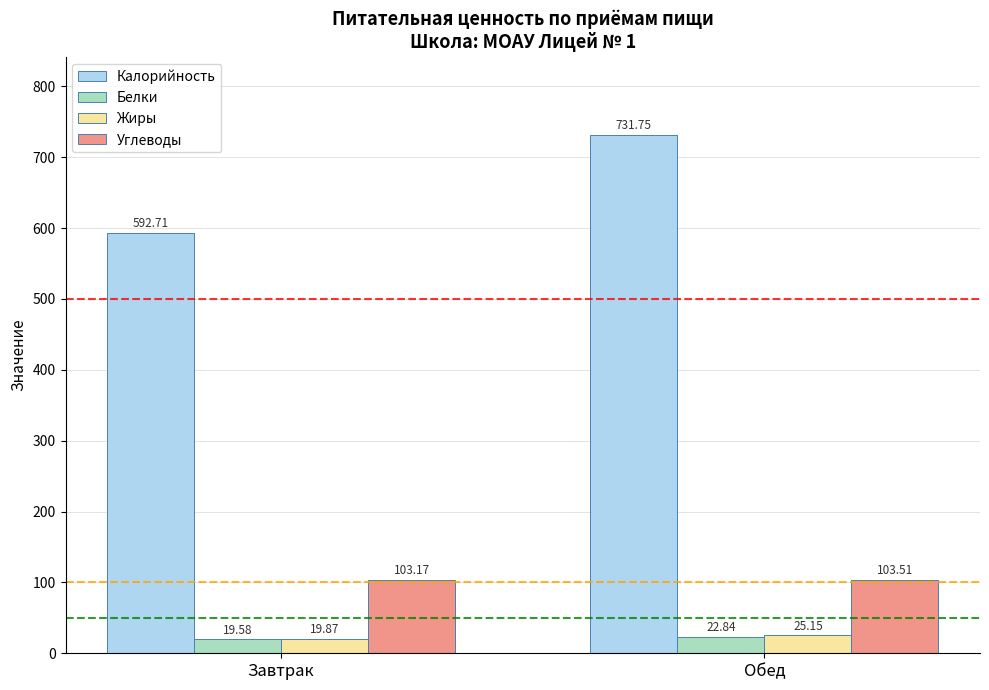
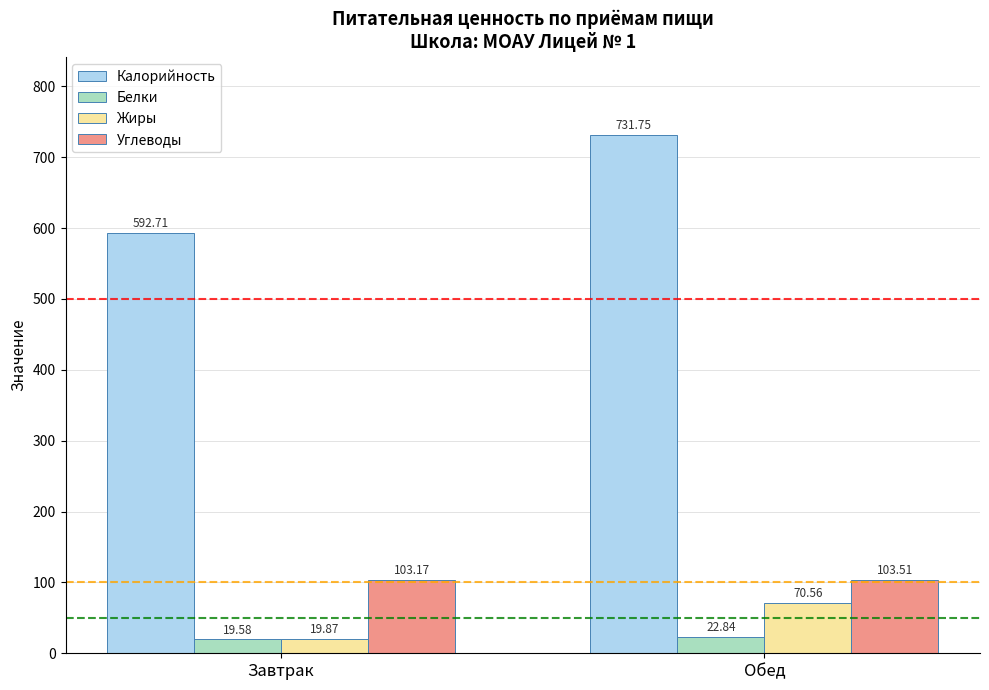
  {
    "Жиры": {
      "Завтрак": 19.87,
-     "Обед": 25.15
+     "Обед": 70.56
    },
    "Углеводы": {
      "Завтрак": 103.17,
      "Обед": 103.51
    }
  }
